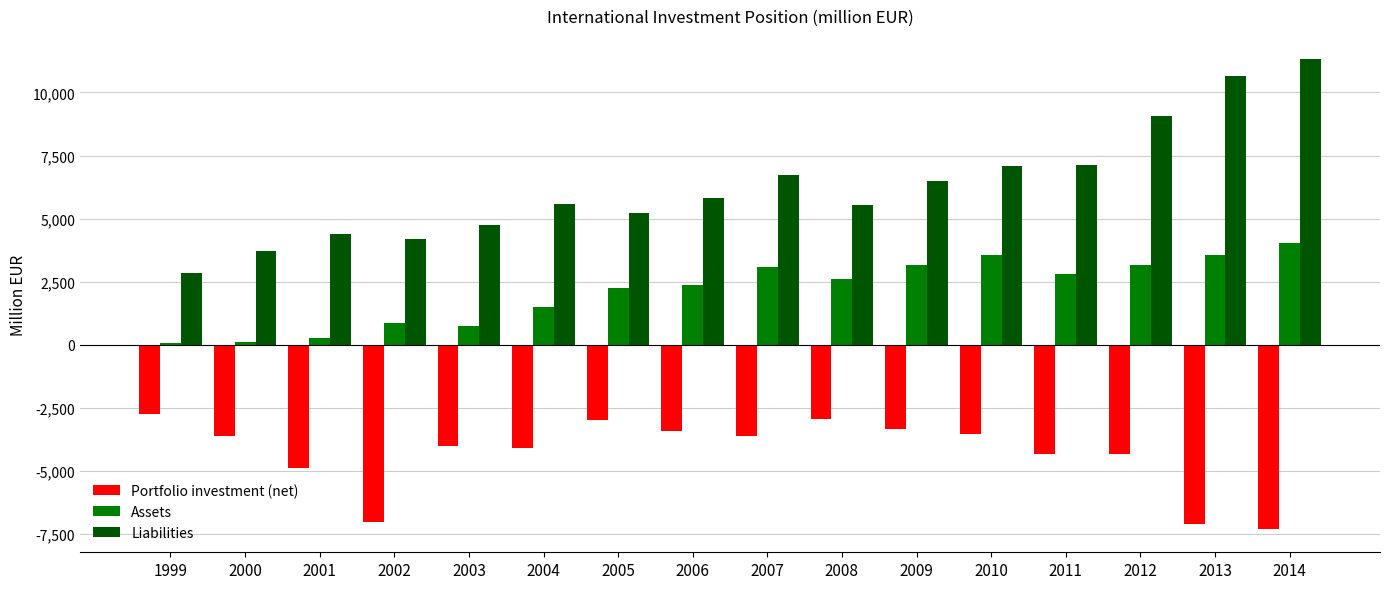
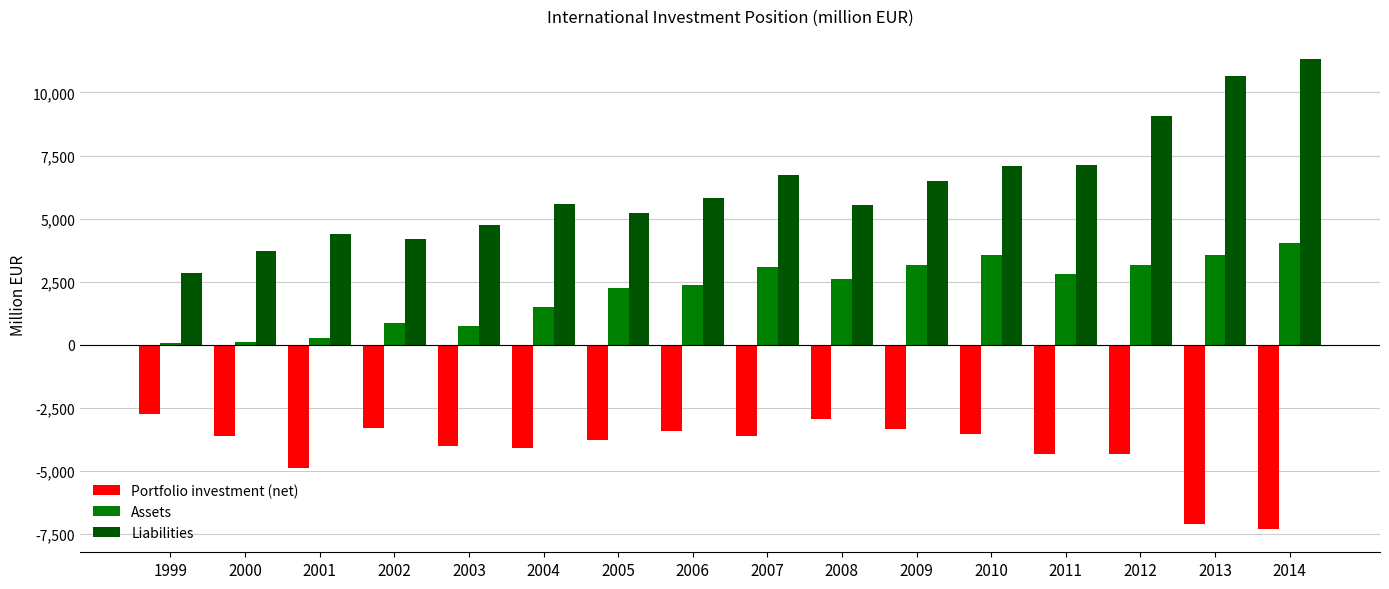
  {
    "Portfolio investment (net)": {
      "1999": "-2,700",
      "2000": "-3,600",
      "2001": "-4,900",
-     "2002": "-7,000",
+     "2002": "-3,300",
      "2003": "-4,000",
      "2004": "-4,100",
-     "2005": "-3,000",
+     "2005": "-3,800",
      "2006": "-3,400",
      "2007": "-3,600",
      "2008": "-2,900",
      "2009": "-3,300",
      "2010": "-3,500",
      "2011": "-4,300",
      "2012": "-4,300",
      "2013": "-7,100",
      "2014": "-7,300"
    }
  }
